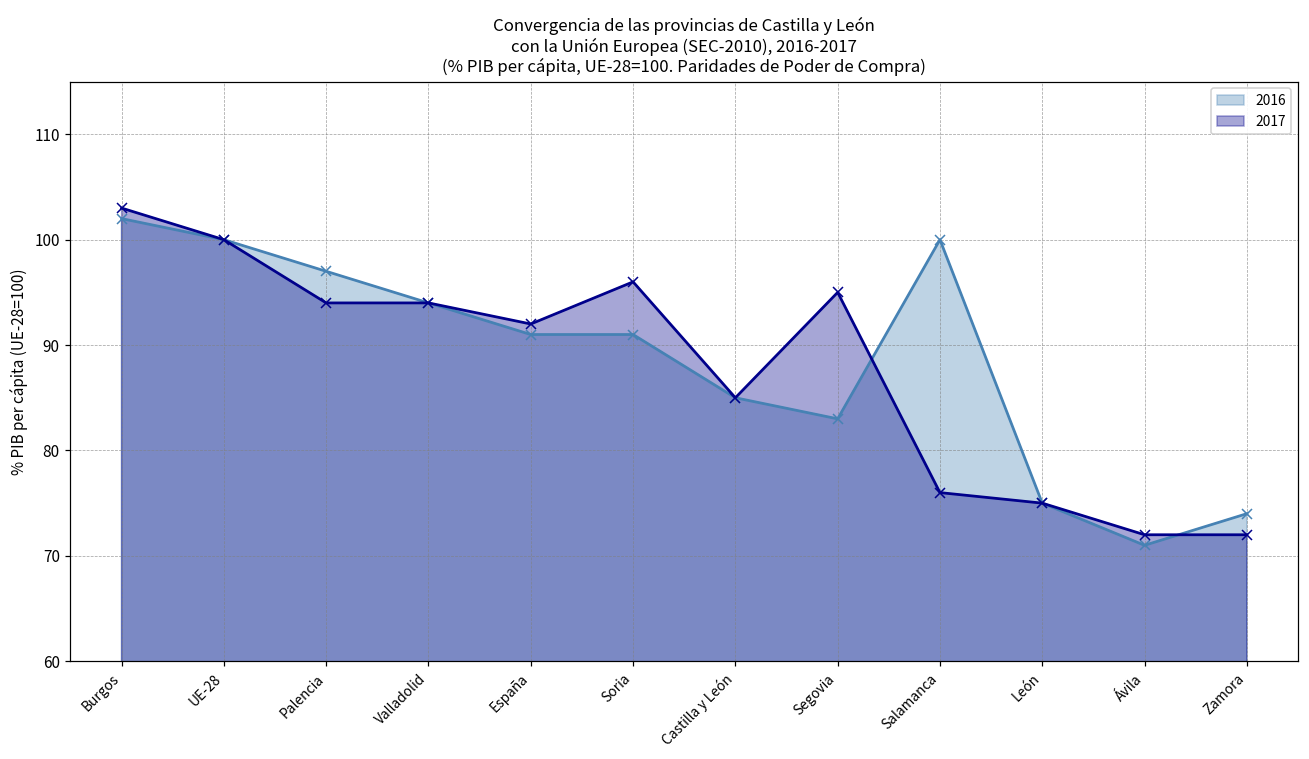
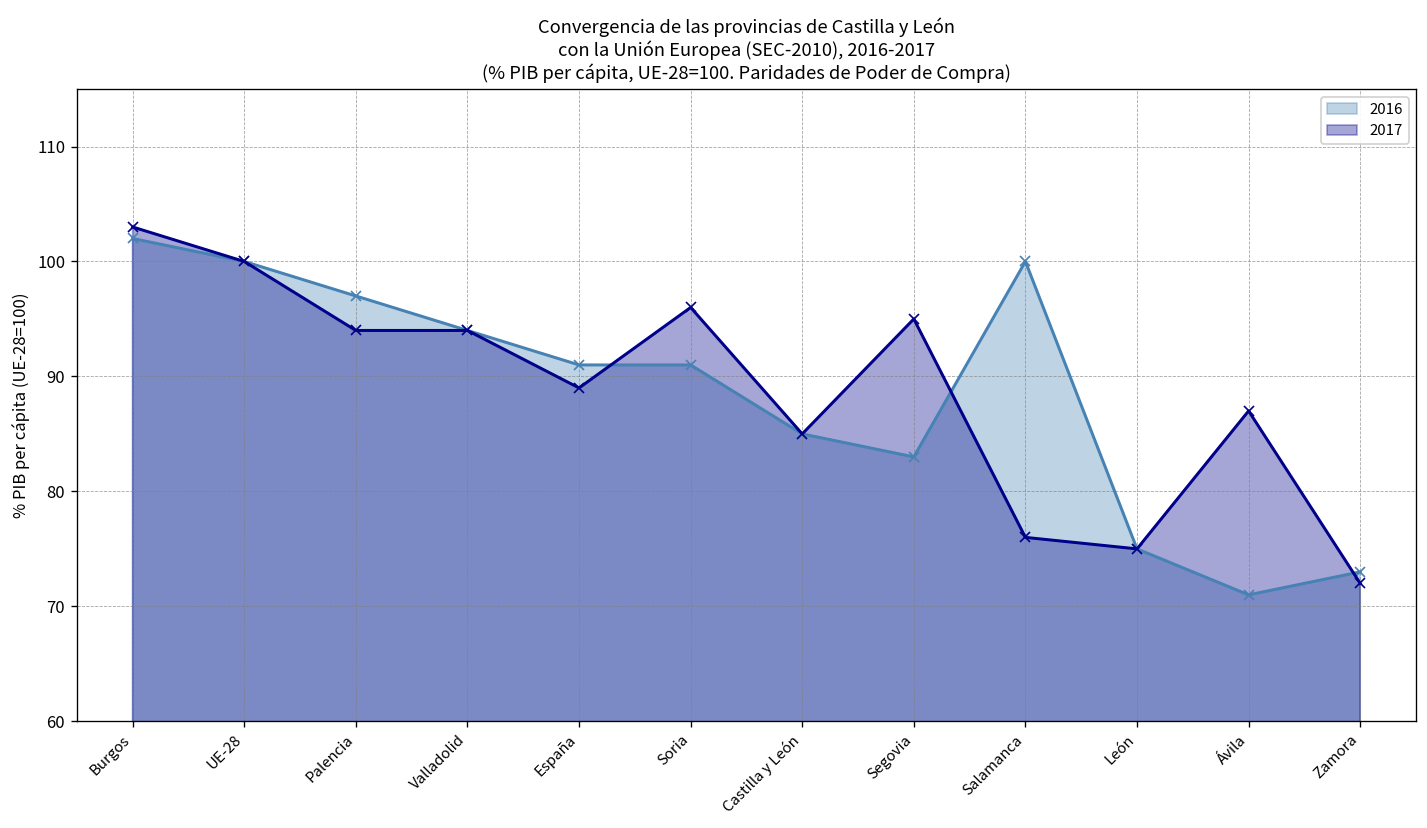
  {
    "2016": {
      "Burgos": 102,
      "Palencia": 97,
      "España": 91,
      "Soria": 91,
      "Segovia": 83,
      "Salamanca": 100,
      "Ávila": 71,
-     "Zamora": 74
+     "Zamora": 73
    },
    "2017": {
      "Burgos": 103,
      "Palencia": 94,
-     "España": 92,
+     "España": 89,
      "Soria": 96,
      "Segovia": 95,
      "Salamanca": 76,
-     "Ávila": 72,
+     "Ávila": 87,
      "Zamora": 72
    }
  }
